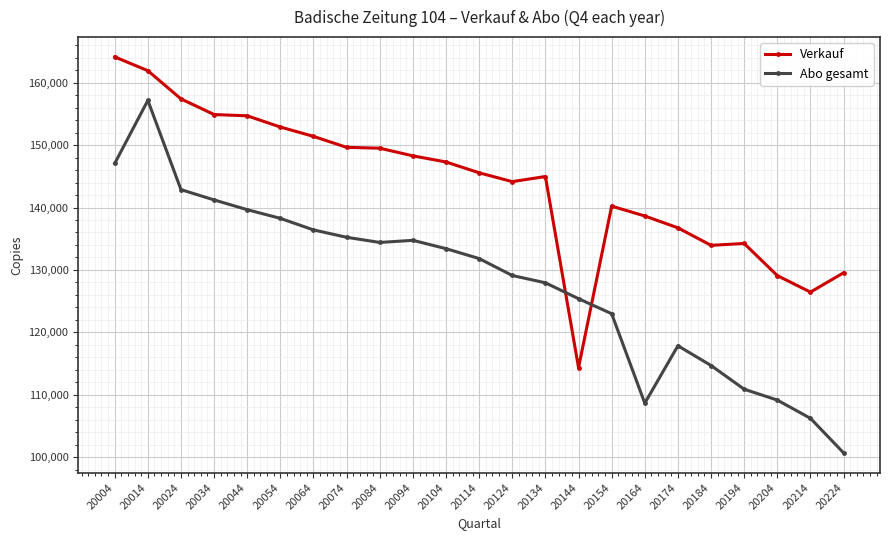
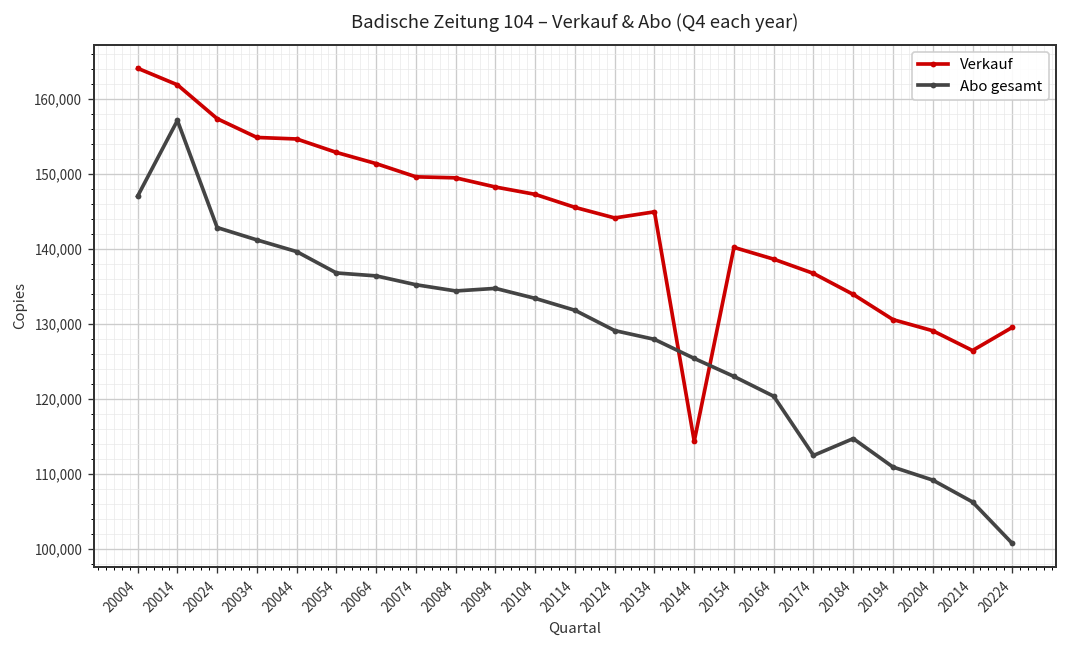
  {
    "Verkauf": {
      "20004": "164,000",
      "20014": "162,000",
      "20024": "157,000",
      "20034": "155,000",
      "20044": "155,000",
      "20054": "153,000",
      "20064": "151,000",
      "20074": "150,000",
      "20084": "150,000",
      "20094": "148,000",
      "20104": "147,000",
      "20114": "146,000",
      "20124": "144,000",
      "20134": "145,000",
      "20144": "114,000",
      "20154": "140,000",
      "20164": "139,000",
      "20174": "137,000",
      "20184": "134,000",
-     "20194": "134,000",
+     "20194": "131,000",
      "20204": "129,000",
      "20214": "126,000",
      "20224": "130,000"
    },
    "Abo gesamt": {
      "20004": "147,000",
      "20014": "157,000",
      "20024": "143,000",
      "20034": "141,000",
      "20044": "140,000",
-     "20054": "138,000",
+     "20054": "137,000",
      "20064": "136,000",
      "20074": "135,000",
      "20084": "134,000",
      "20094": "135,000",
      "20104": "133,000",
      "20114": "132,000",
      "20124": "129,000",
      "20134": "128,000",
      "20144": "125,000",
      "20154": "123,000",
-     "20164": "109,000",
-     "20174": "118,000",
+     "20164": "120,000",
+     "20174": "112,000",
      "20184": "115,000",
      "20194": "111,000",
      "20204": "109,000",
      "20214": "106,000",
      "20224": "101,000"
    }
  }
